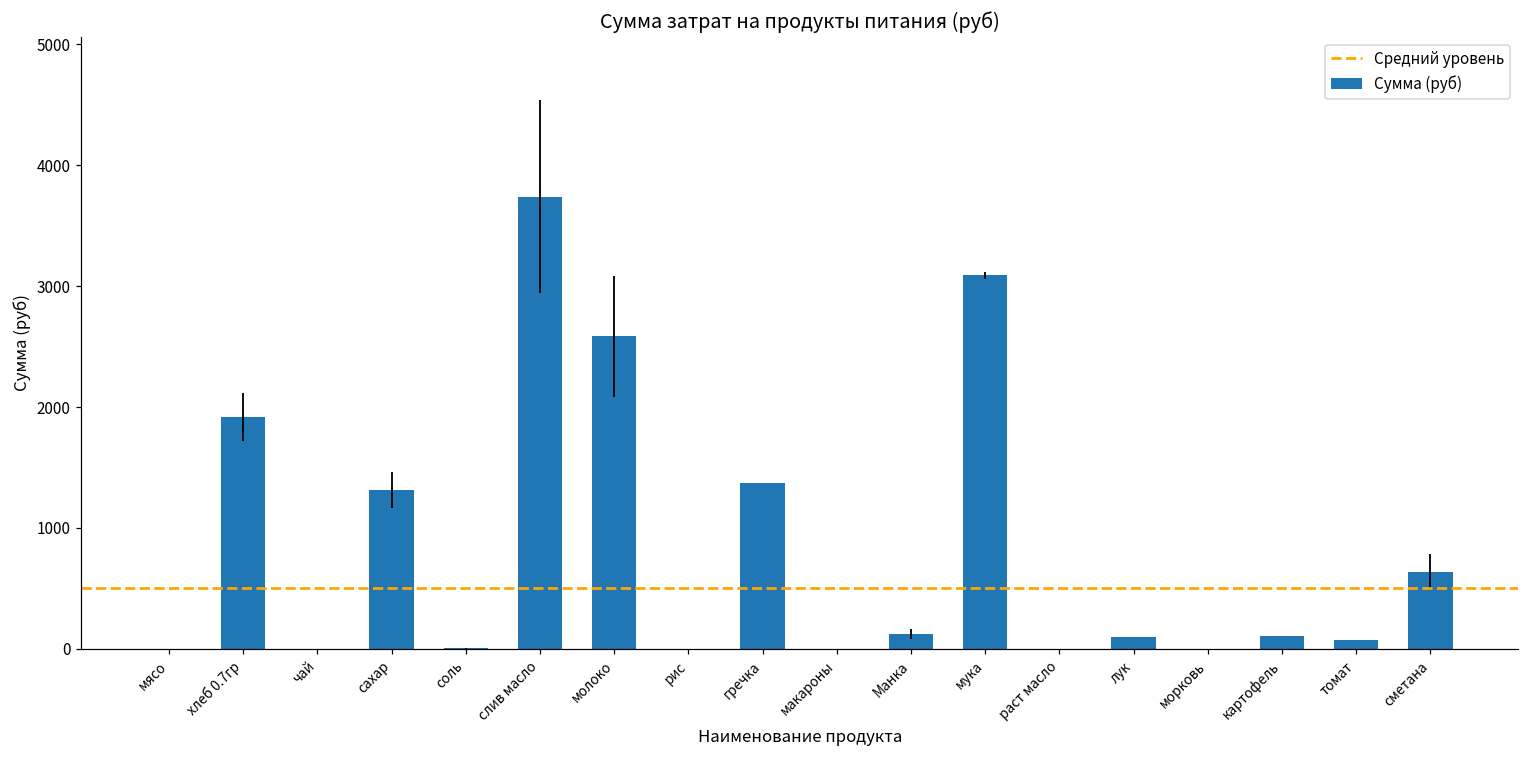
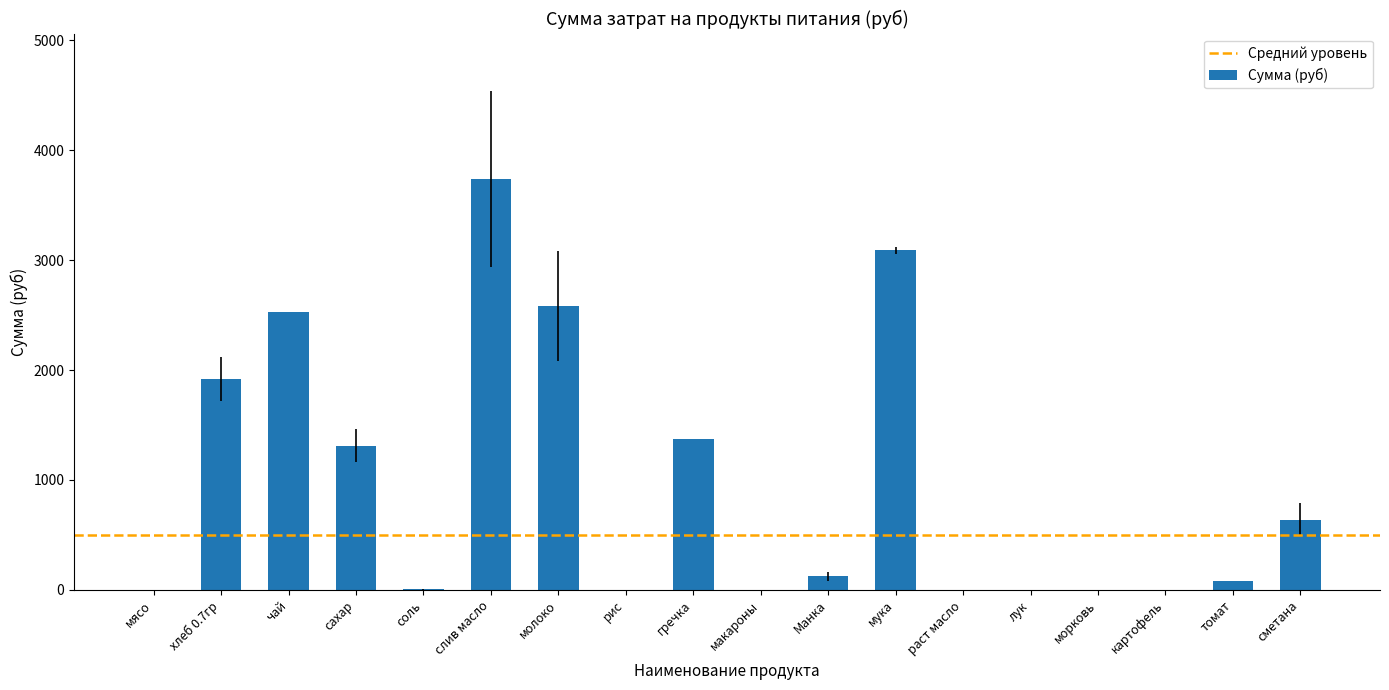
  {
    "мясо": 0,
    "хлеб 0.7гр": 1920,
-   "чай": 0,
+   "чай": 2530,
    "сахар": 1310,
    "слив масло": 3740,
    "молоко": 2590,
    "рис": 0,
    "гречка": 1380,
    "макароны": 0,
    "Манка": 120,
    "мука": 3090,
    "раст масло": 0,
-   "лук": 100,
+   "лук": 0,
    "морковь": 0,
-   "картофель": 110,
+   "картофель": 0,
    "томат": 80,
    "сметана": 640
  }
